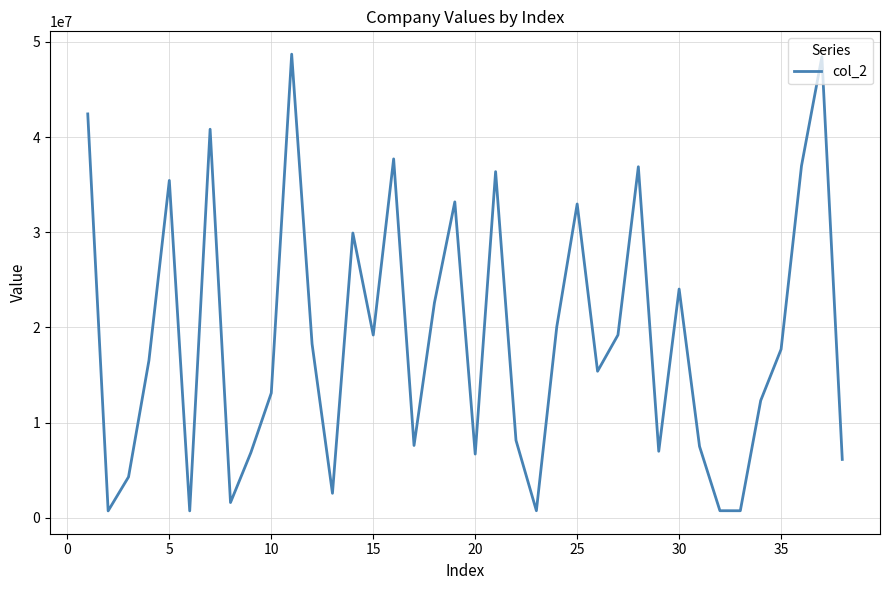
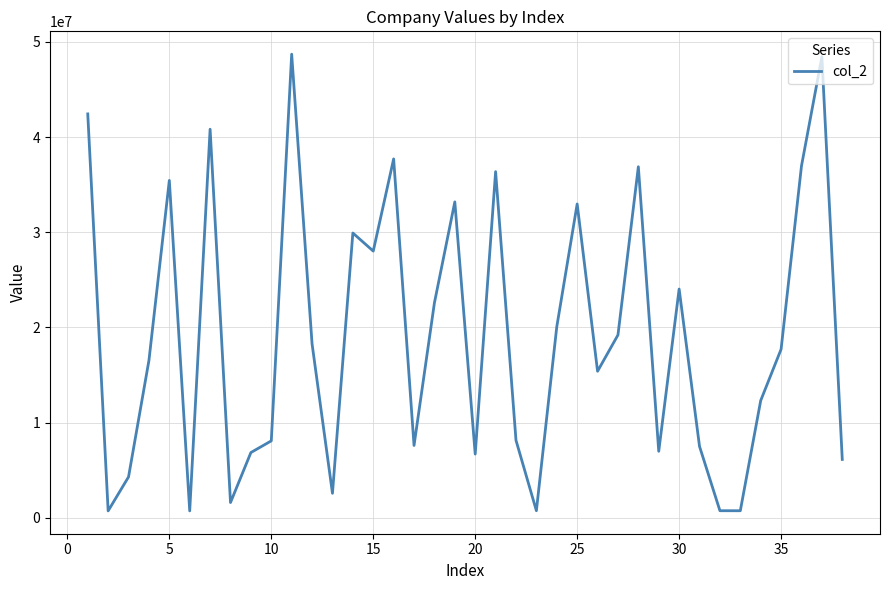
  {
    "5": 35000000,
-   "10": 13000000,
-   "15": 19000000,
+   "10": 8000000,
+   "15": 28000000,
    "20": 7000000,
    "25": 33000000,
    "30": 24000000,
    "35": 18000000
  }
